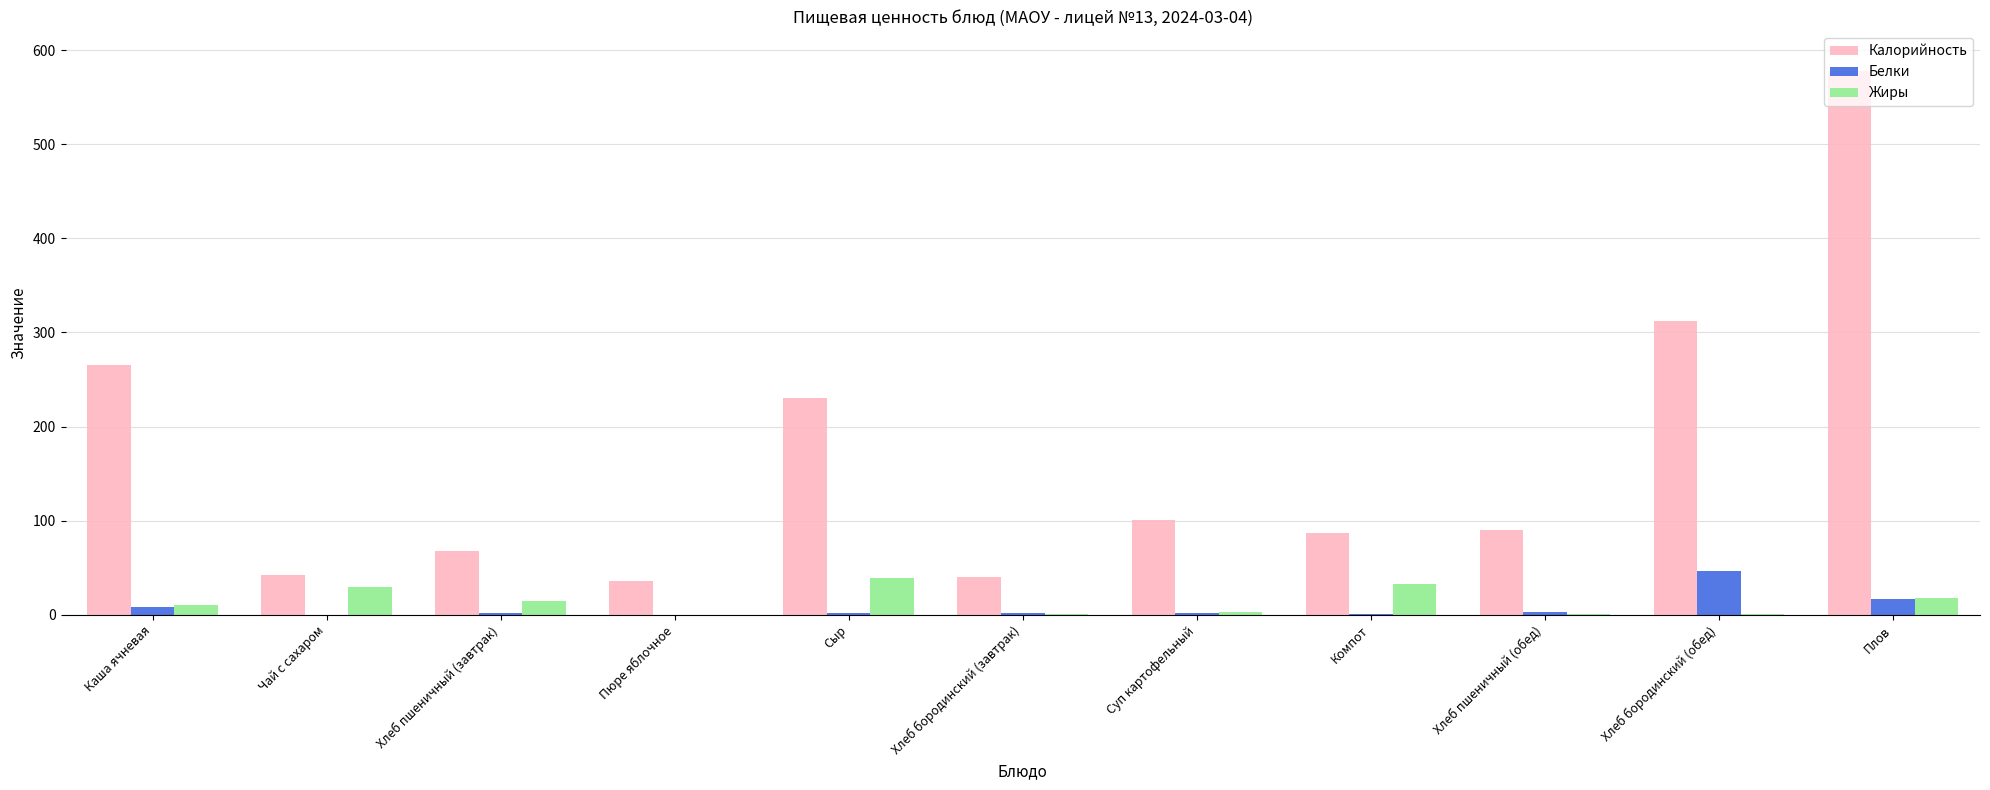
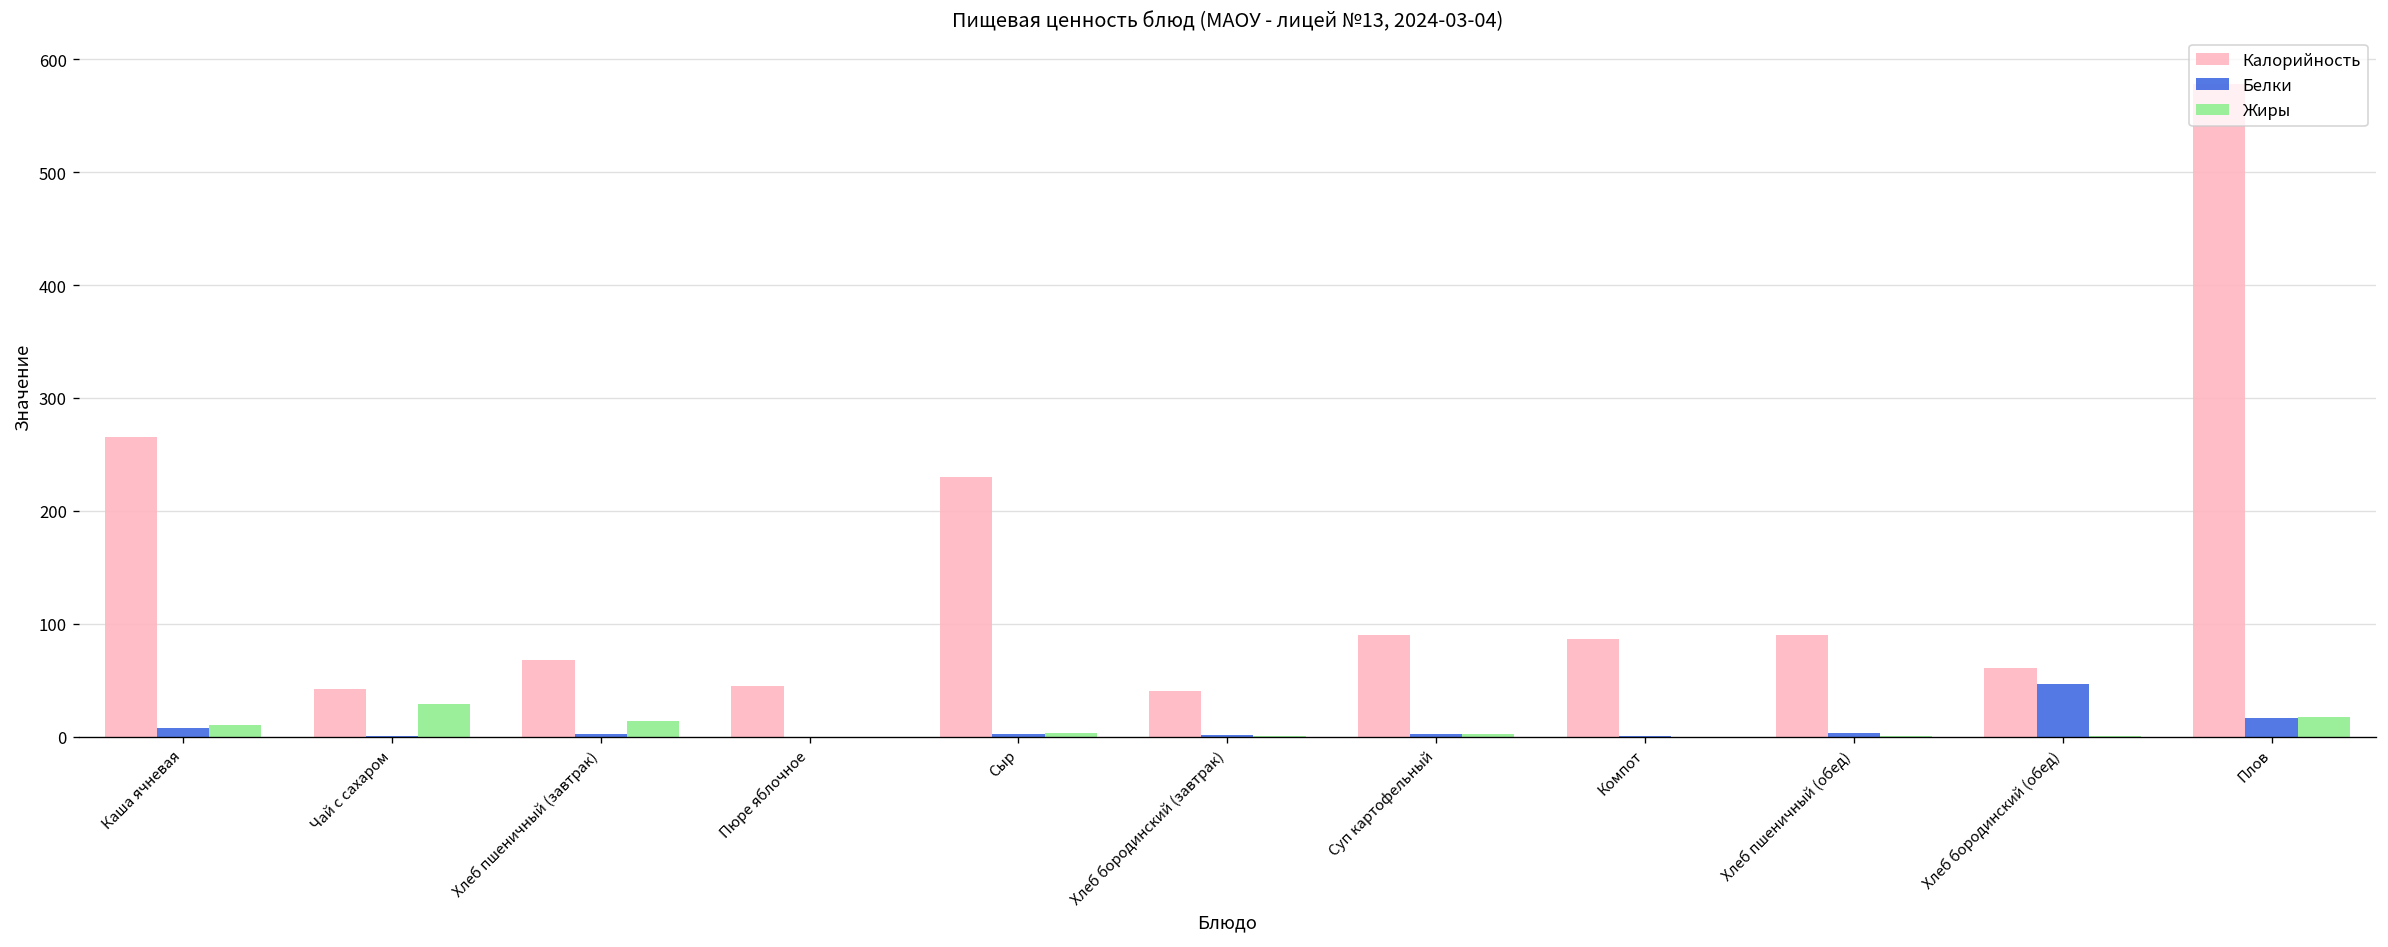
  {
    "Калорийность": {
      "Каша ячневая": 270,
      "Чай с сахаром": 40,
      "Хлеб пшеничный (завтрак)": 70,
-     "Пюре яблочное": 40,
+     "Пюре яблочное": 50,
      "Сыр": 230,
      "Хлеб бородинский (завтрак)": 40,
-     "Суп картофельный": 100,
+     "Суп картофельный": 90,
      "Компот": 90,
      "Хлеб пшеничный (обед)": 90,
-     "Хлеб бородинский (обед)": 310
+     "Хлеб бородинский (обед)": 60
    },
    "Белки": {
      "Каша ячневая": 10,
      "Пюре яблочное": 0,
      "Хлеб пшеничный (обед)": 0,
      "Хлеб бородинский (обед)": 50,
      "Плов": 20
    },
    "Жиры": {
      "Каша ячневая": 10,
      "Чай с сахаром": 30,
      "Хлеб пшеничный (завтрак)": 10,
      "Пюре яблочное": 0,
-     "Сыр": 40,
+     "Сыр": 0,
      "Суп картофельный": 0,
-     "Компот": 30,
+     "Компот": 0,
      "Плов": 20
    }
  }
